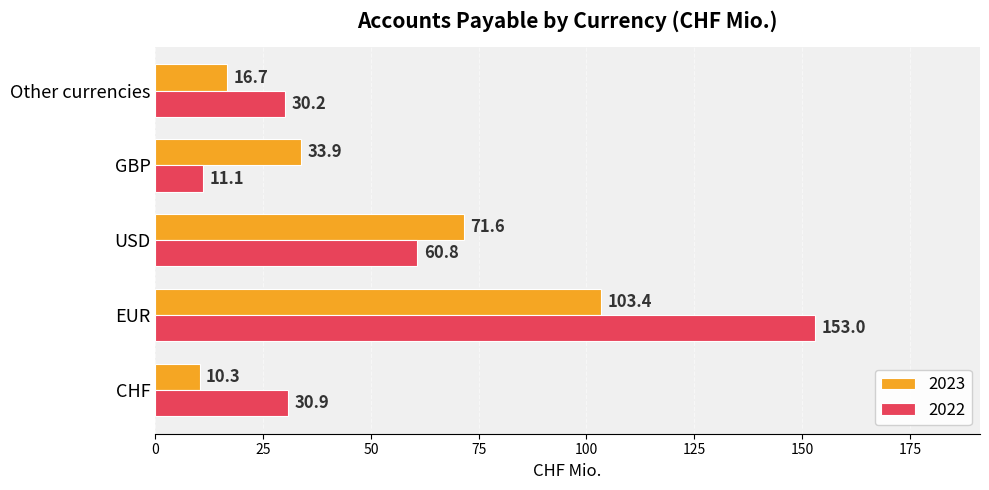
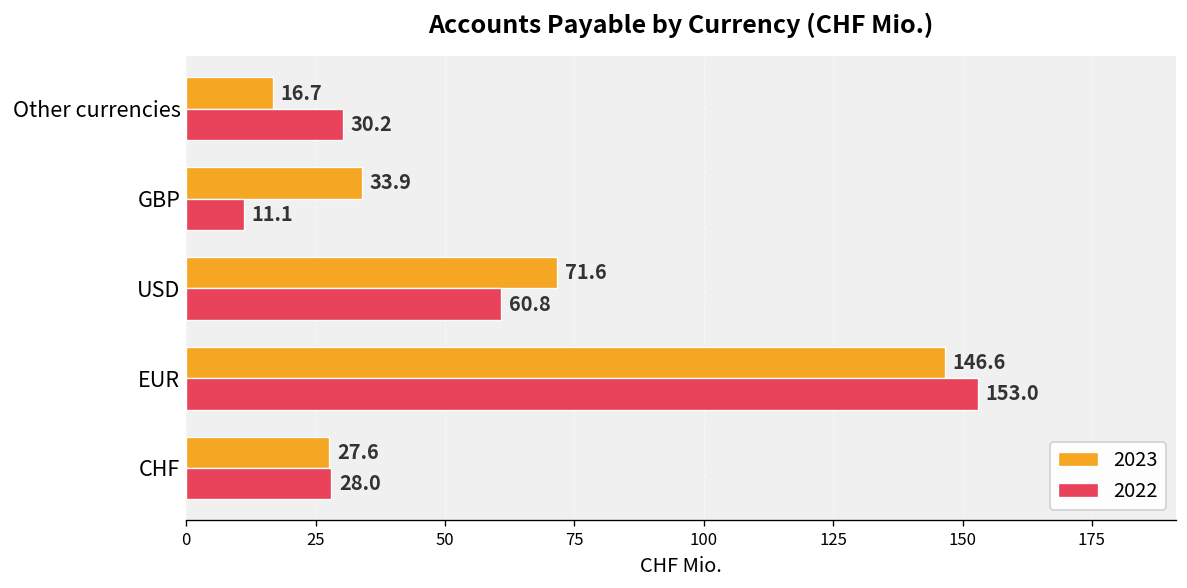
  {
    "2023": {
      "Other currencies": 16.7,
      "GBP": 33.9,
      "USD": 71.6,
-     "EUR": 103.4,
-     "CHF": 10.3
+     "EUR": 146.6,
+     "CHF": 27.6
    },
    "2022": {
      "Other currencies": 30.2,
      "GBP": 11.1,
      "USD": 60.8,
      "EUR": 153.0,
-     "CHF": 30.9
+     "CHF": 28.0
    }
  }
